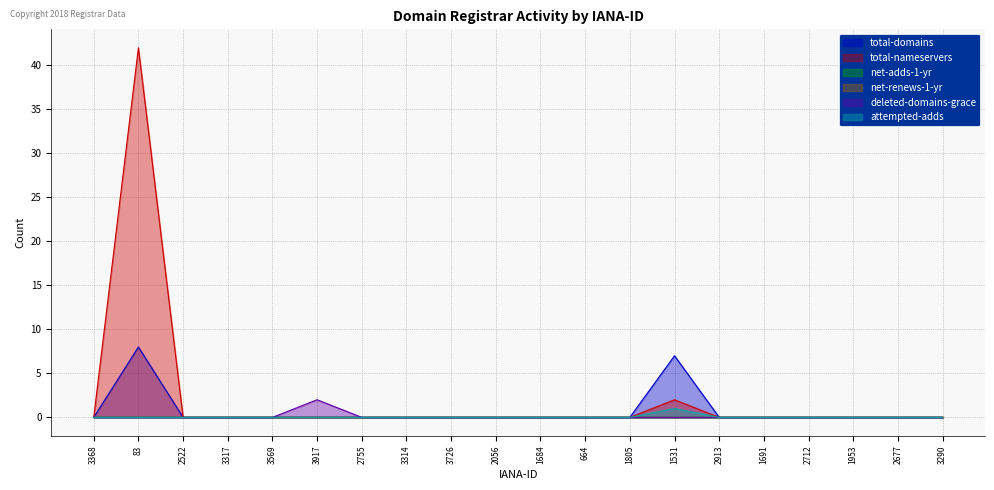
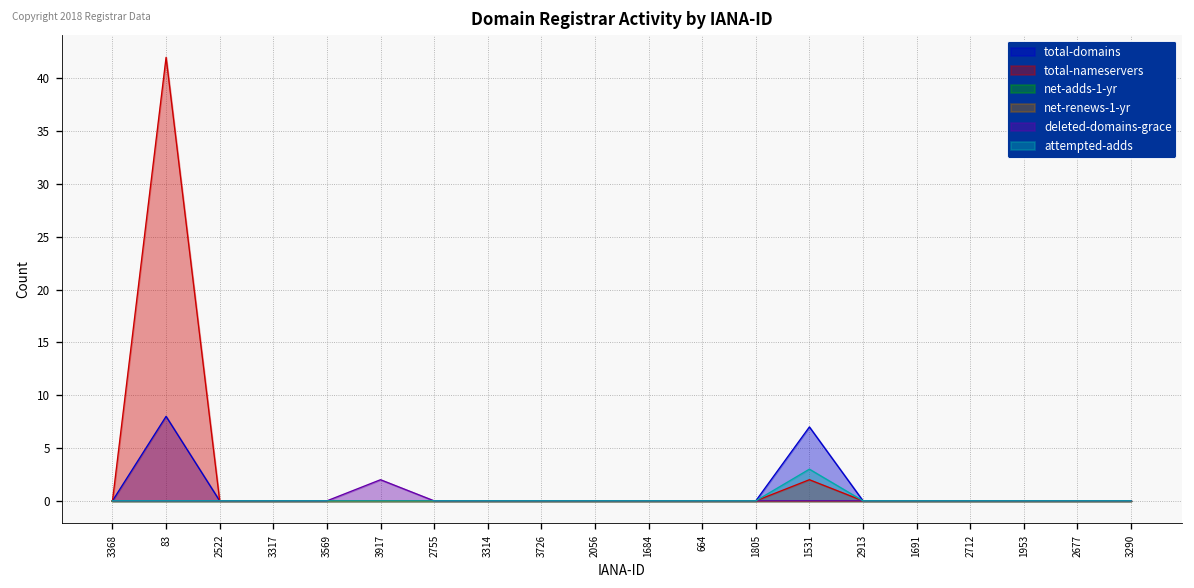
  {
    "total-domains": {
      "83": 8,
      "1531": 7
    },
    "total-nameservers": {
      "83": 42,
      "1531": 2
    },
    "deleted-domains-grace": {
      "3917": 2
    },
    "attempted-adds": {
-     "1531": 1
+     "1531": 3
    }
  }
